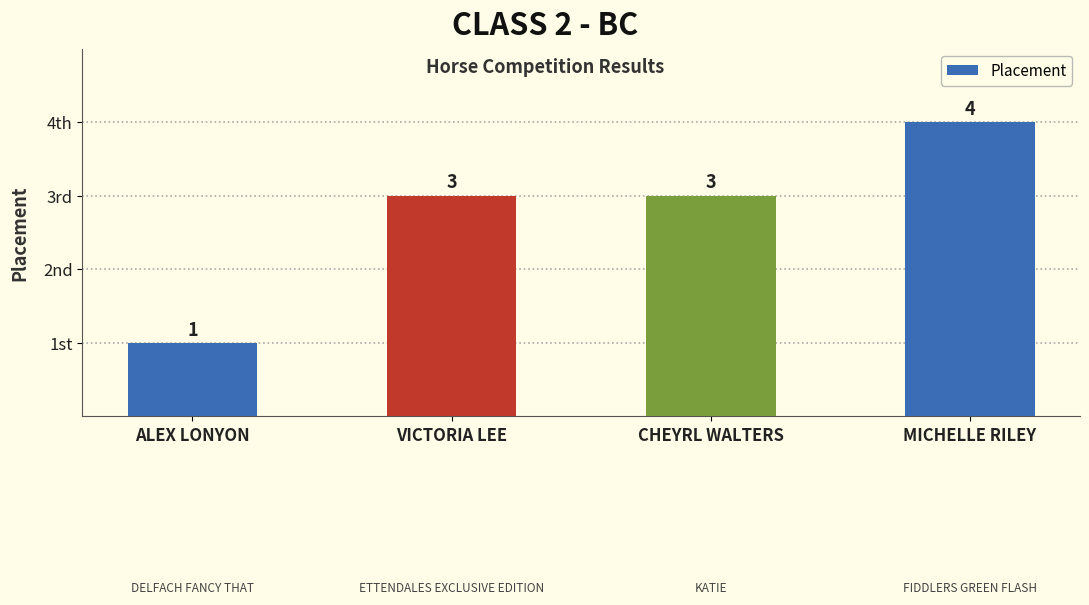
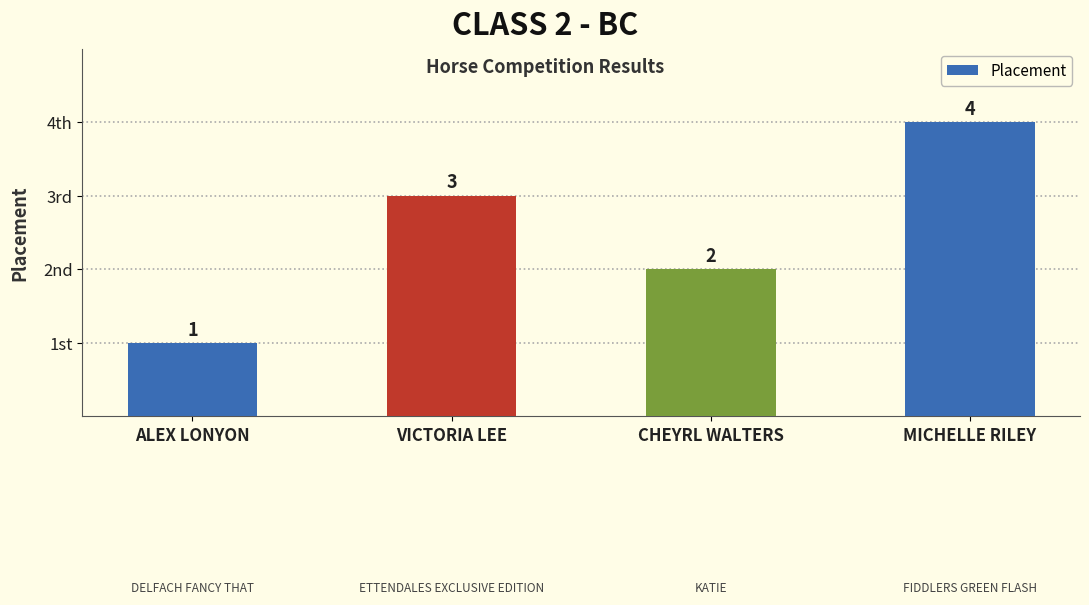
  {
    "ALEX LONYON": 1,
    "VICTORIA LEE": 3,
-   "CHEYRL WALTERS": 3,
+   "CHEYRL WALTERS": 2,
    "MICHELLE RILEY": 4
  }
